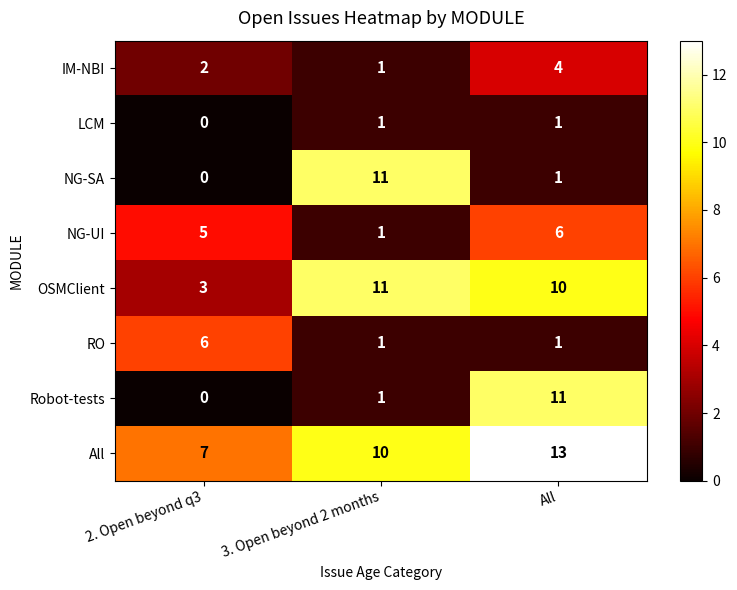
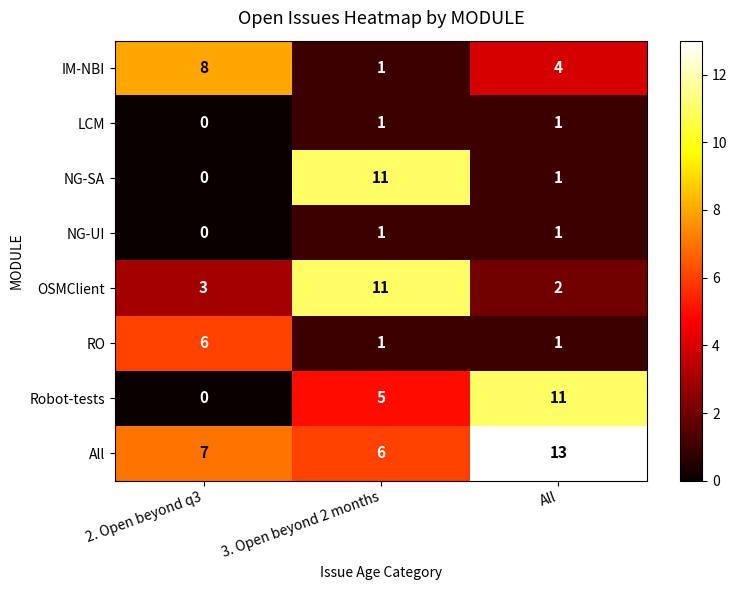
  {
    "IM-NBI": {
-     "2. Open beyond q3": 2,
+     "2. Open beyond q3": 8,
      "3. Open beyond 2 months": 1,
      "All": 4
    },
    "LCM": {
      "2. Open beyond q3": 0,
      "3. Open beyond 2 months": 1,
      "All": 1
    },
    "NG-SA": {
      "2. Open beyond q3": 0,
      "3. Open beyond 2 months": 11,
      "All": 1
    },
    "NG-UI": {
-     "2. Open beyond q3": 5,
+     "2. Open beyond q3": 0,
      "3. Open beyond 2 months": 1,
-     "All": 6
+     "All": 1
    },
    "OSMClient": {
      "2. Open beyond q3": 3,
      "3. Open beyond 2 months": 11,
-     "All": 10
+     "All": 2
    },
    "RO": {
      "2. Open beyond q3": 6,
      "3. Open beyond 2 months": 1,
      "All": 1
    },
    "Robot-tests": {
      "2. Open beyond q3": 0,
-     "3. Open beyond 2 months": 1,
+     "3. Open beyond 2 months": 5,
      "All": 11
    },
    "All": {
      "2. Open beyond q3": 7,
-     "3. Open beyond 2 months": 10,
+     "3. Open beyond 2 months": 6,
      "All": 13
    }
  }
